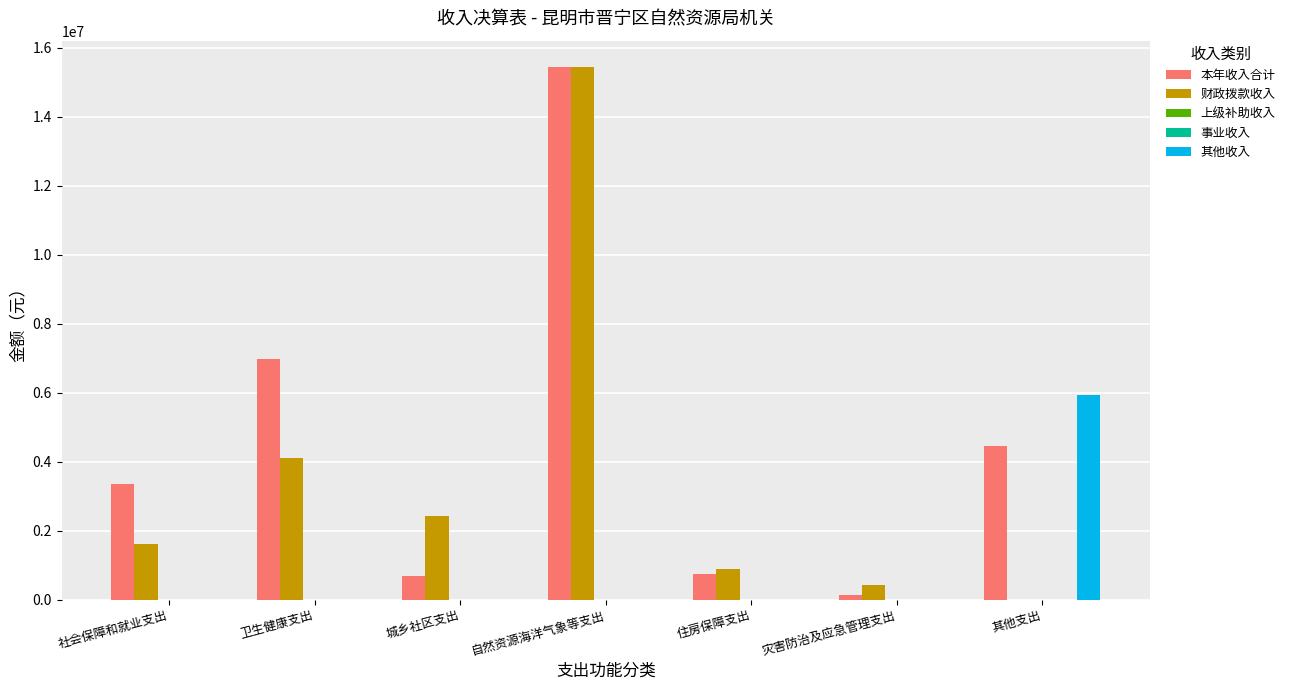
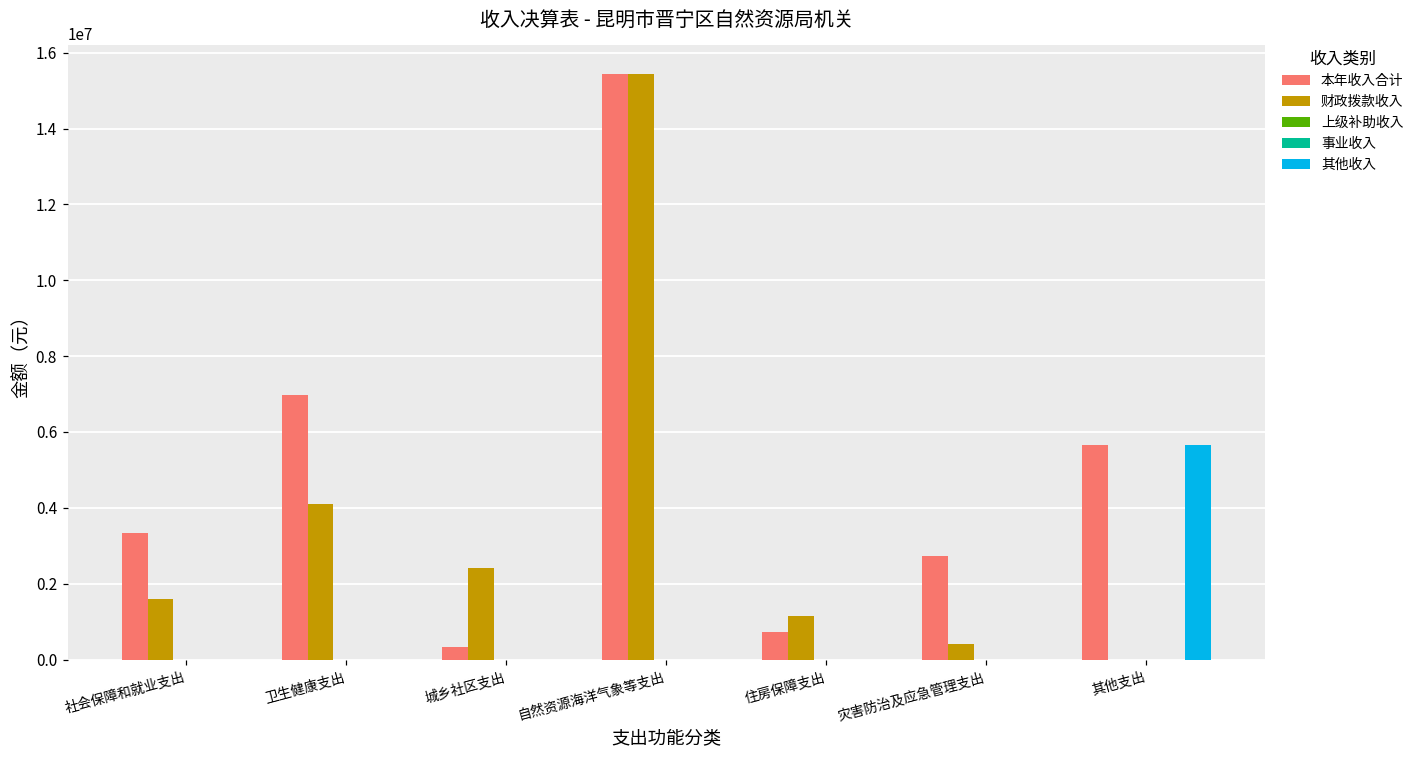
  {
    "本年收入合计": {
      "社会保障和就业支出": 3300000,
      "卫生健康支出": 7000000,
-     "城乡社区支出": 700000,
+     "城乡社区支出": 300000,
      "自然资源海洋气象等支出": 15400000,
      "住房保障支出": 700000,
-     "灾害防治及应急管理支出": 100000,
-     "其他支出": 4500000
+     "灾害防治及应急管理支出": 2700000,
+     "其他支出": 5700000
    },
    "财政拨款收入": {
      "社会保障和就业支出": 1600000,
      "卫生健康支出": 4100000,
      "城乡社区支出": 2400000,
      "自然资源海洋气象等支出": 15400000,
-     "住房保障支出": 900000,
+     "住房保障支出": 1200000,
      "灾害防治及应急管理支出": 400000,
      "其他支出": 0
    },
    "上级补助收入": {
      "社会保障和就业支出": 0,
      "卫生健康支出": 0,
      "城乡社区支出": 0,
      "自然资源海洋气象等支出": 0,
      "住房保障支出": 0,
      "灾害防治及应急管理支出": 0,
      "其他支出": 0
    },
    "事业收入": {
      "社会保障和就业支出": 0,
      "卫生健康支出": 0,
      "城乡社区支出": 0,
      "自然资源海洋气象等支出": 0,
      "住房保障支出": 0,
      "灾害防治及应急管理支出": 0,
      "其他支出": 0
    },
    "其他收入": {
      "社会保障和就业支出": 0,
      "卫生健康支出": 0,
      "城乡社区支出": 0,
      "自然资源海洋气象等支出": 0,
      "住房保障支出": 0,
      "灾害防治及应急管理支出": 0,
-     "其他支出": 5900000
+     "其他支出": 5700000
    }
  }
